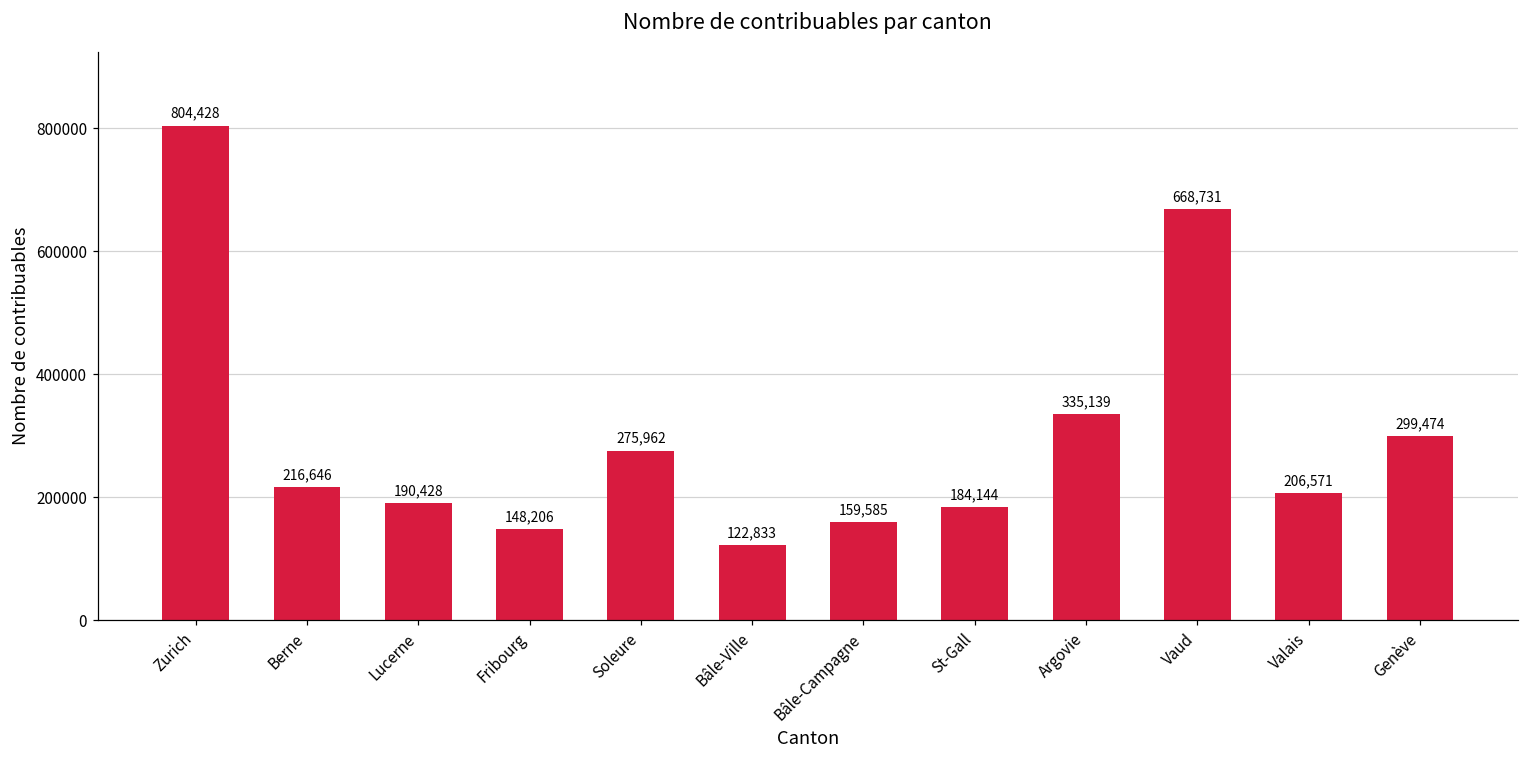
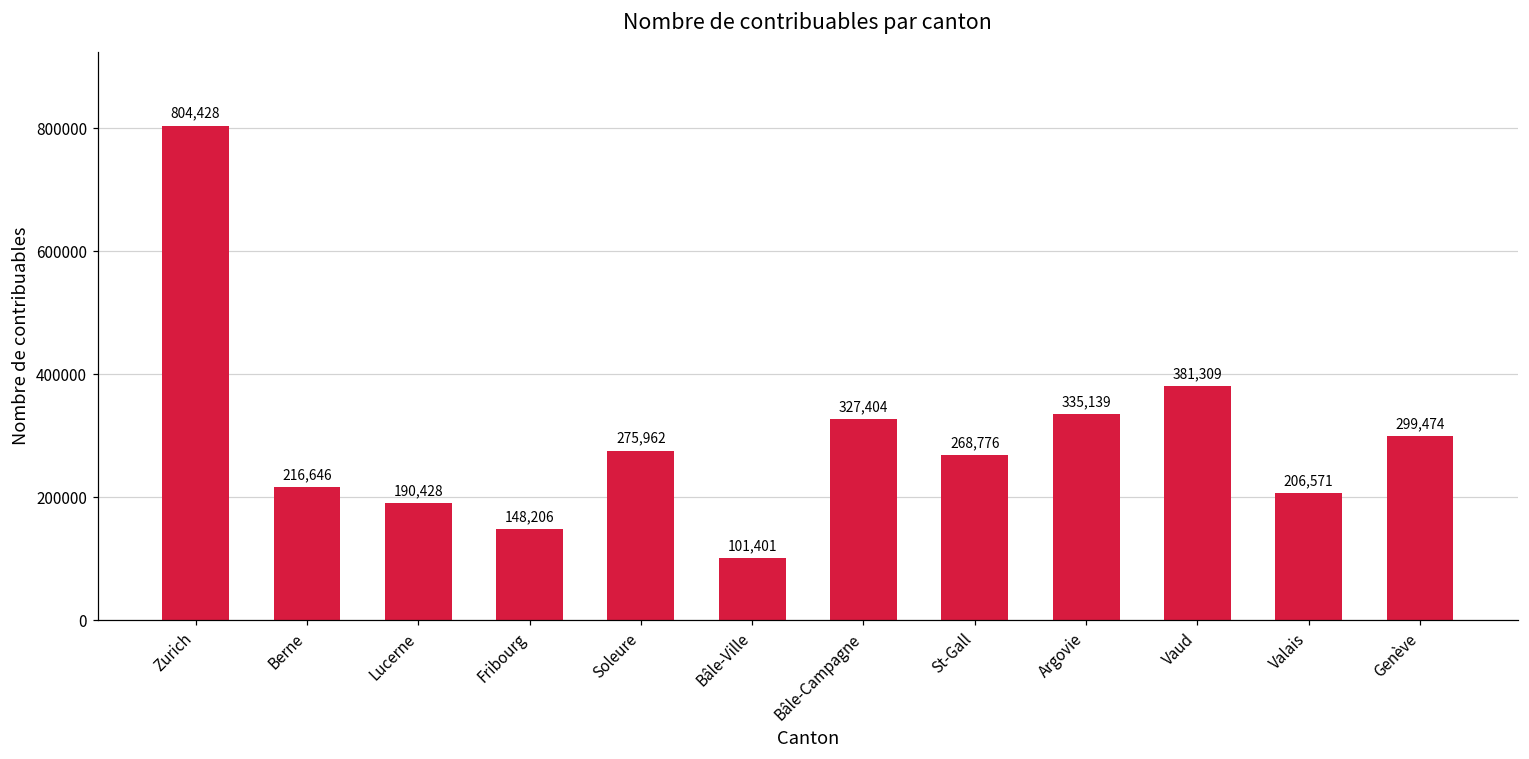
  {
    "Zurich": "804,428",
    "Berne": "216,646",
    "Lucerne": "190,428",
    "Fribourg": "148,206",
    "Soleure": "275,962",
-   "Bâle-Ville": "122,833",
-   "Bâle-Campagne": "159,585",
-   "St-Gall": "184,144",
+   "Bâle-Ville": "101,401",
+   "Bâle-Campagne": "327,404",
+   "St-Gall": "268,776",
    "Argovie": "335,139",
-   "Vaud": "668,731",
+   "Vaud": "381,309",
    "Valais": "206,571",
    "Genève": "299,474"
  }
